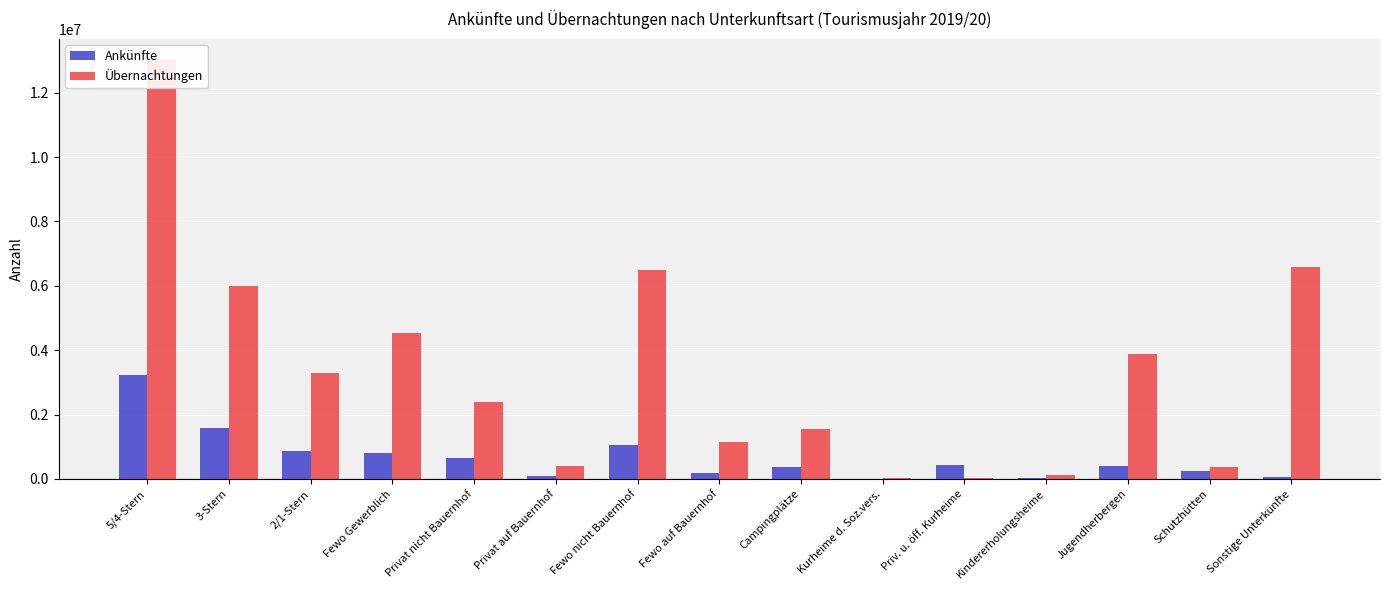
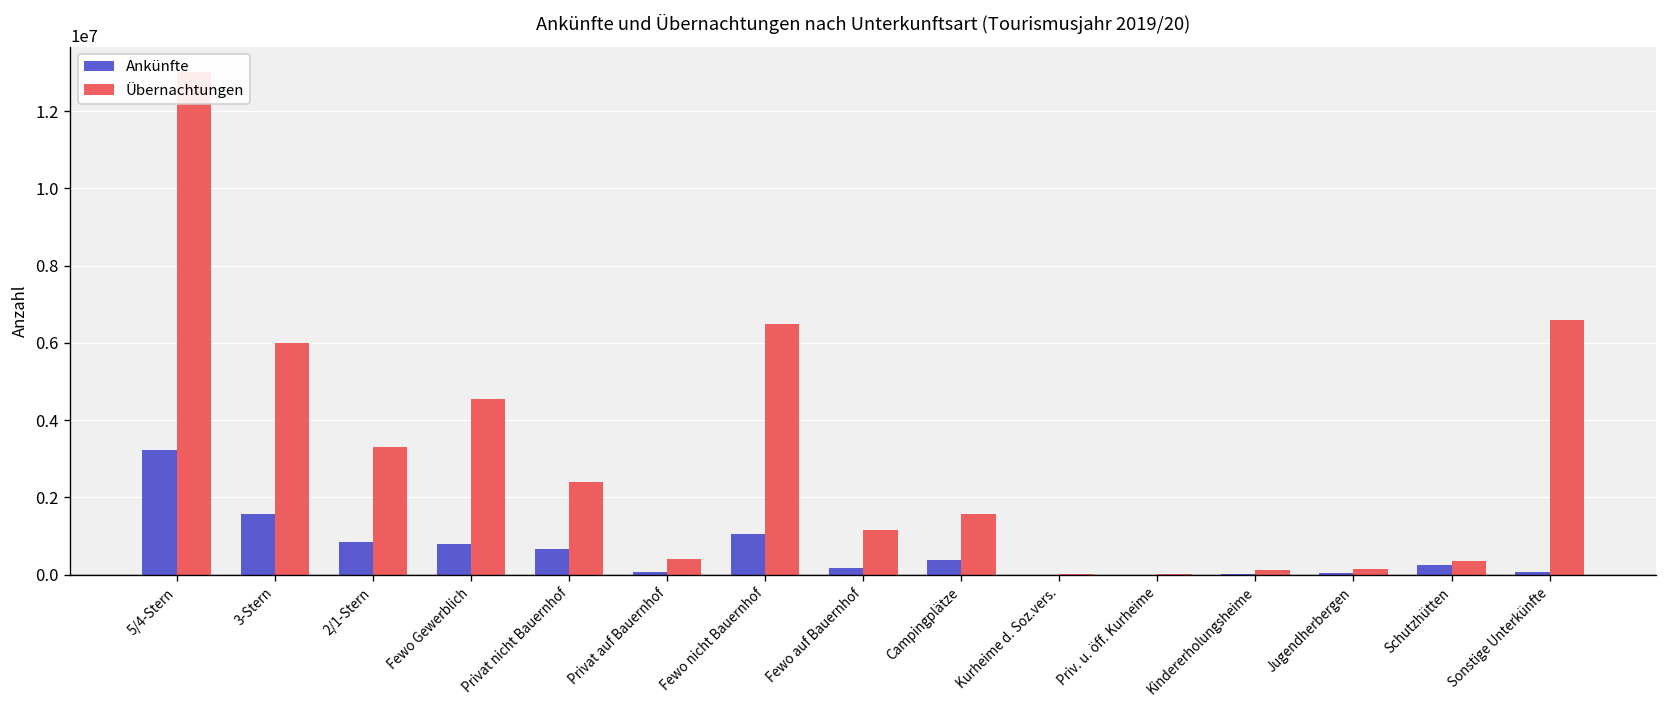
  {
    "Ankünfte": {
      "5/4-Stern": 3200000,
      "3-Stern": 1600000,
      "2/1-Stern": 900000,
      "Fewo Gewerblich": 800000,
      "Privat nicht Bauernhof": 700000,
      "Fewo nicht Bauernhof": 1000000,
      "Fewo auf Bauernhof": 200000,
      "Campingplätze": 400000,
-     "Priv. u. öff. Kurheime": 400000,
-     "Jugendherbergen": 400000,
+     "Priv. u. öff. Kurheime": 0,
+     "Jugendherbergen": 0,
      "Schutzhütten": 300000
    },
    "Übernachtungen": {
      "3-Stern": 6000000,
      "2/1-Stern": 3300000,
      "Fewo Gewerblich": 4500000,
      "Privat nicht Bauernhof": 2400000,
      "Privat auf Bauernhof": 400000,
      "Fewo nicht Bauernhof": 6500000,
      "Fewo auf Bauernhof": 1200000,
      "Campingplätze": 1600000,
      "Kindererholungsheime": 100000,
-     "Jugendherbergen": 3900000,
+     "Jugendherbergen": 100000,
      "Schutzhütten": 400000,
      "Sonstige Unterkünfte": 6600000
    }
  }
